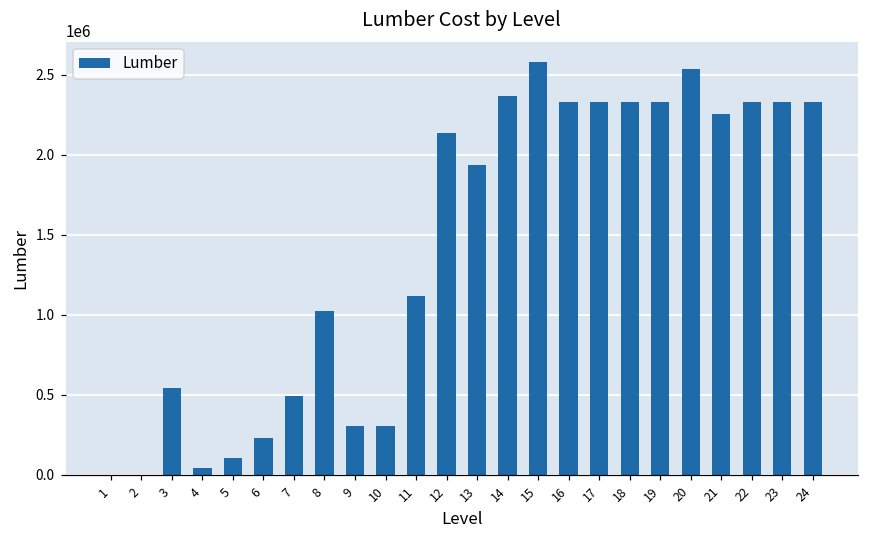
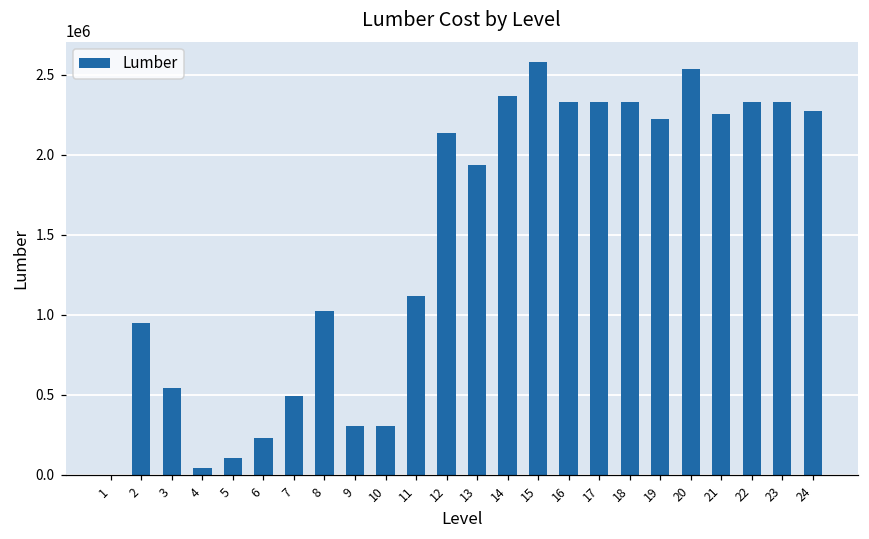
  {
-   "2": 0,
+   "2": 950000,
    "3": 550000,
    "4": 40000,
    "5": 110000,
    "6": 230000,
    "7": 490000,
    "8": 1020000,
    "9": 310000,
    "10": 310000,
    "11": 1120000,
    "12": 2140000,
    "13": 1930000,
    "14": 2370000,
    "15": 2580000,
    "16": 2330000,
    "17": 2330000,
    "18": 2330000,
-   "19": 2330000,
+   "19": 2220000,
    "20": 2530000,
    "21": 2260000,
    "22": 2330000,
    "23": 2330000,
-   "24": 2330000
+   "24": 2270000
  }
